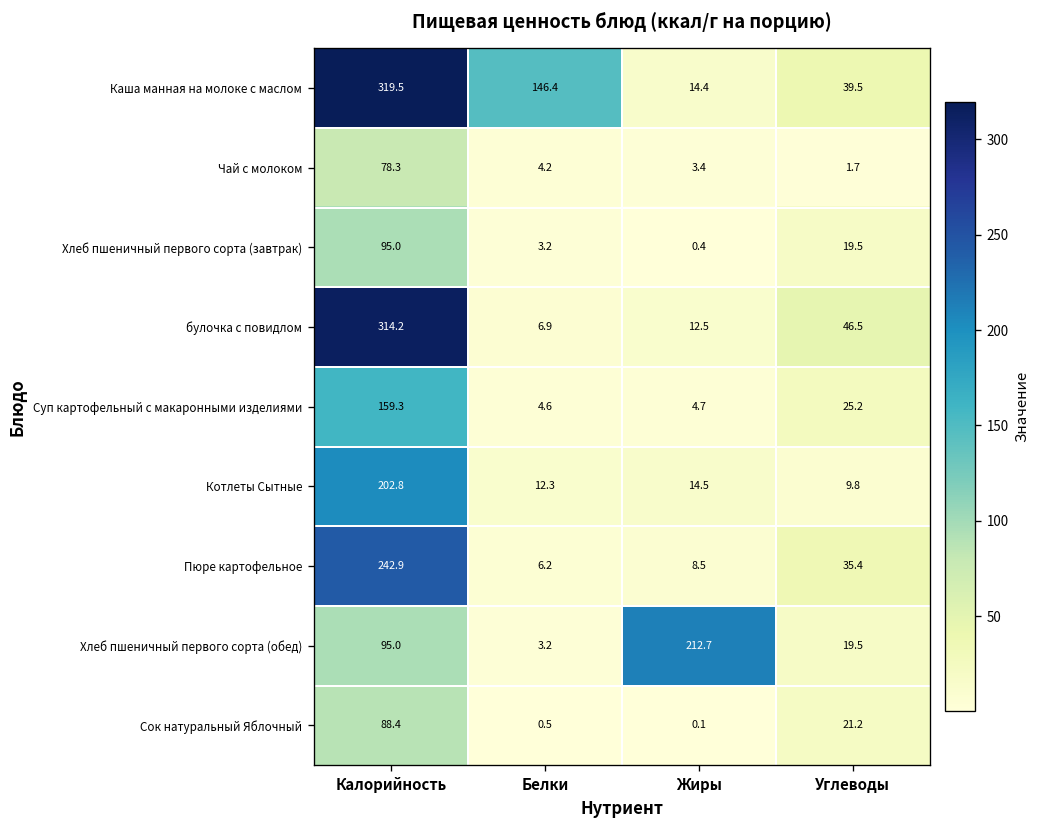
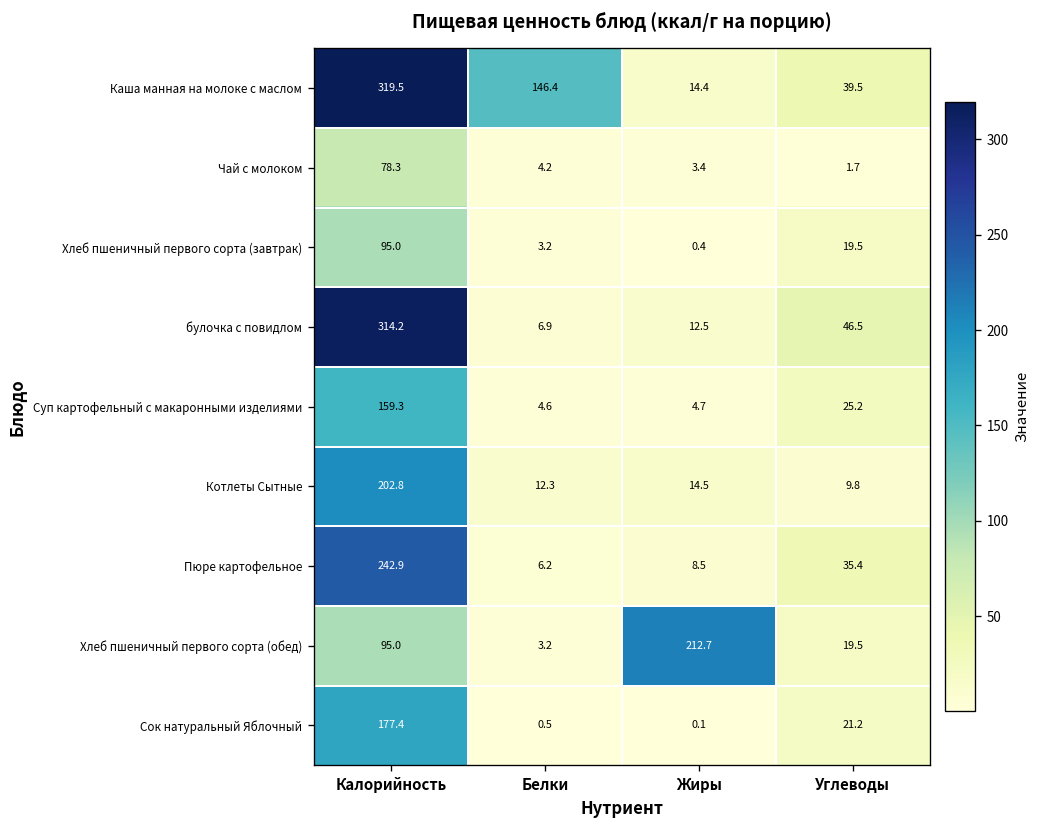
  {
    "Каша манная на молоке с маслом": {
      "Калорийность": 319.5,
      "Белки": 146.4,
      "Жиры": 14.4,
      "Углеводы": 39.5
    },
    "Чай с молоком": {
      "Калорийность": 78.3,
      "Белки": 4.2,
      "Жиры": 3.4,
      "Углеводы": 1.7
    },
    "Хлеб пшеничный первого сорта (завтрак)": {
      "Калорийность": 95.0,
      "Белки": 3.2,
      "Жиры": 0.4,
      "Углеводы": 19.5
    },
    "булочка с повидлом": {
      "Калорийность": 314.2,
      "Белки": 6.9,
      "Жиры": 12.5,
      "Углеводы": 46.5
    },
    "Суп картофельный с макаронными изделиями": {
      "Калорийность": 159.3,
      "Белки": 4.6,
      "Жиры": 4.7,
      "Углеводы": 25.2
    },
    "Котлеты Сытные": {
      "Калорийность": 202.8,
      "Белки": 12.3,
      "Жиры": 14.5,
      "Углеводы": 9.8
    },
    "Пюре картофельное": {
      "Калорийность": 242.9,
      "Белки": 6.2,
      "Жиры": 8.5,
      "Углеводы": 35.4
    },
    "Хлеб пшеничный первого сорта (обед)": {
      "Калорийность": 95.0,
      "Белки": 3.2,
      "Жиры": 212.7,
      "Углеводы": 19.5
    },
    "Сок натуральный Яблочный": {
-     "Калорийность": 88.4,
+     "Калорийность": 177.4,
      "Белки": 0.5,
      "Жиры": 0.1,
      "Углеводы": 21.2
    }
  }
